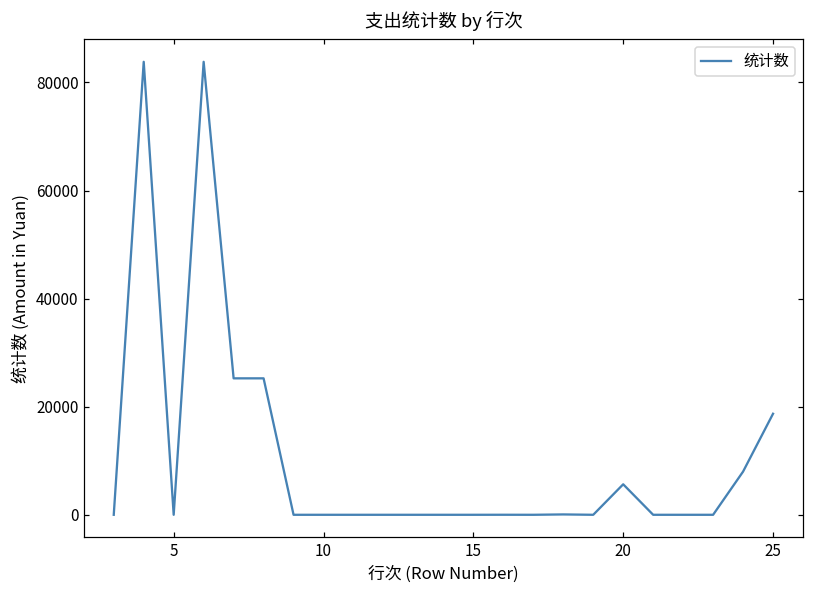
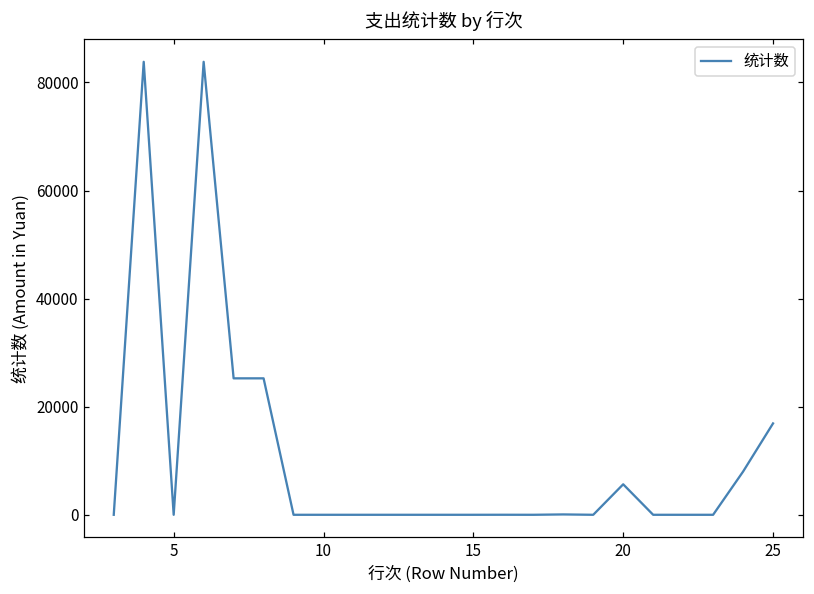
  {
    "5": 0,
    "10": 0,
    "15": 0,
    "20": 6000,
-   "25": 19000
+   "25": 17000
  }
